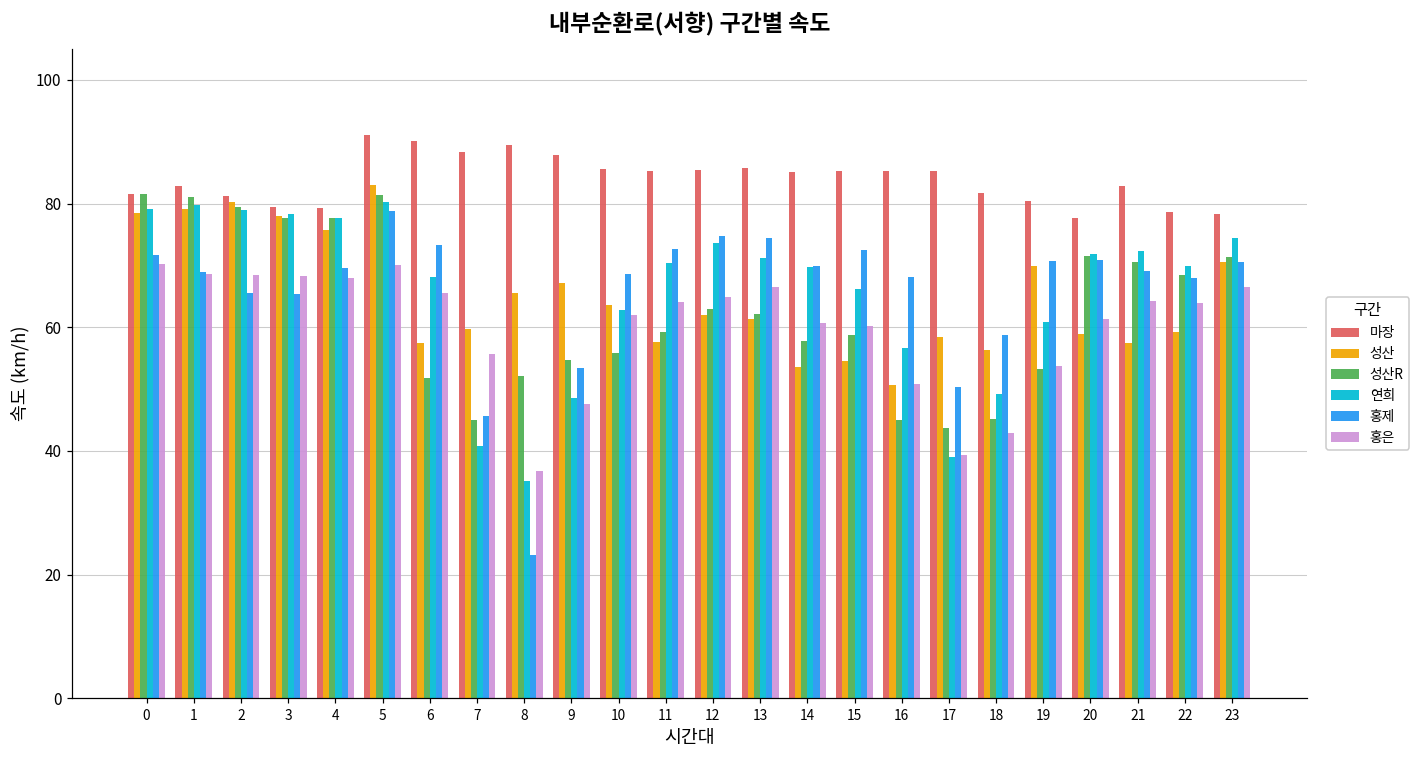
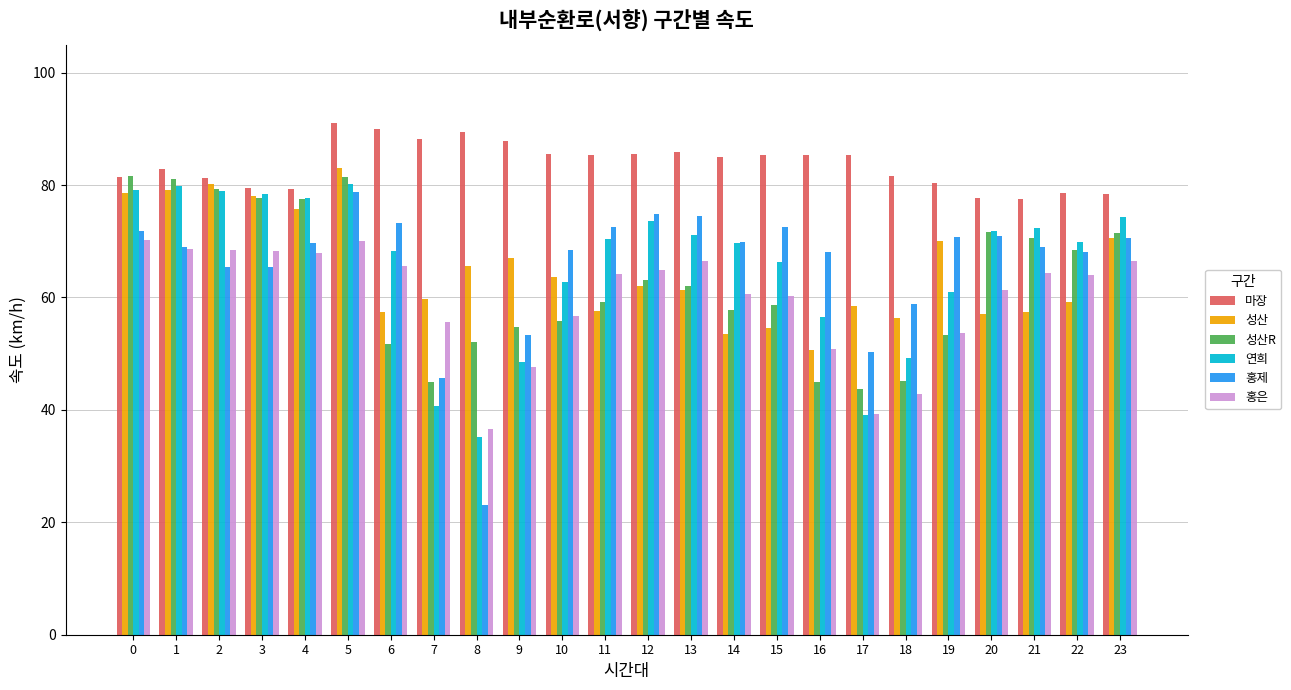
  {
    "마장": {
      "0": 81,
      "1": 83,
      "2": 81,
      "3": 79,
      "4": 79,
      "5": 91,
      "6": 90,
      "7": 88,
      "8": 89,
      "9": 88,
      "10": 86,
      "11": 85,
      "12": 86,
      "13": 86,
      "14": 85,
      "15": 85,
      "16": 85,
      "17": 85,
      "18": 82,
      "19": 80,
      "20": 78,
-     "21": 83,
+     "21": 78,
      "22": 79,
      "23": 78
    },
    "성산": {
      "0": 79,
      "1": 79,
      "2": 80,
      "3": 78,
      "4": 76,
      "5": 83,
      "6": 57,
      "7": 60,
      "8": 66,
      "9": 67,
      "10": 64,
      "11": 58,
      "12": 62,
      "13": 61,
      "14": 54,
      "15": 55,
      "16": 51,
      "17": 58,
      "18": 56,
      "19": 70,
-     "20": 59,
+     "20": 57,
      "21": 57,
      "22": 59,
      "23": 71
    },
    "성산R": {
      "0": 82,
      "1": 81,
      "2": 79,
      "3": 78,
      "4": 78,
      "5": 81,
      "6": 52,
      "7": 45,
      "8": 52,
      "9": 55,
      "10": 56,
      "11": 59,
      "12": 63,
      "13": 62,
      "14": 58,
      "15": 59,
      "16": 45,
      "17": 44,
      "18": 45,
      "19": 53,
      "20": 72,
      "21": 71,
      "22": 68,
      "23": 71
    },
    "홍은": {
      "0": 70,
      "1": 69,
      "2": 69,
      "3": 68,
      "4": 68,
      "5": 70,
      "6": 66,
      "7": 56,
      "8": 37,
      "9": 48,
-     "10": 62,
+     "10": 57,
      "11": 64,
      "12": 65,
      "13": 66,
      "14": 61,
      "15": 60,
      "16": 51,
      "17": 39,
      "18": 43,
      "19": 54,
      "20": 61,
      "21": 64,
      "22": 64,
      "23": 67
    }
  }
